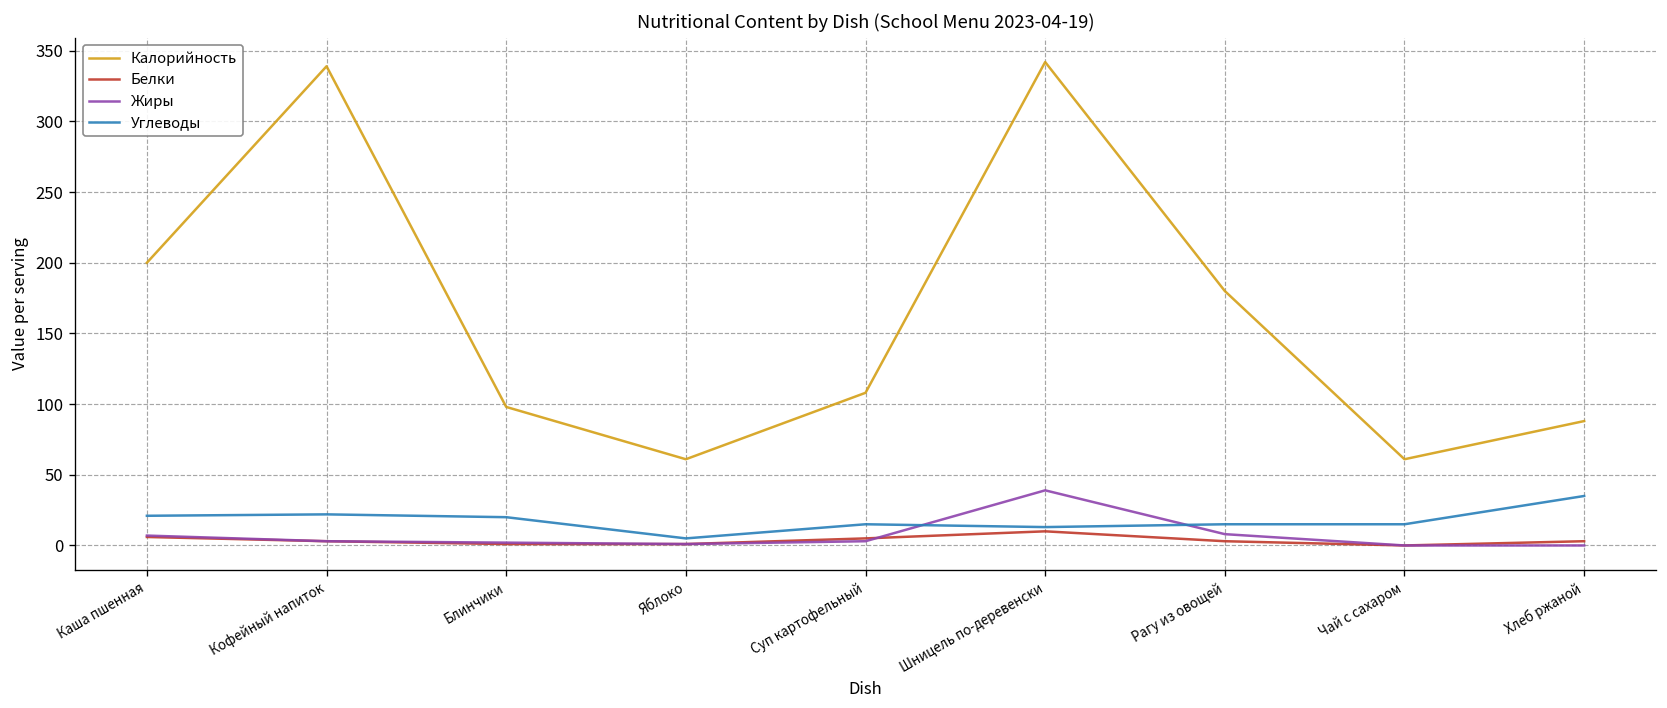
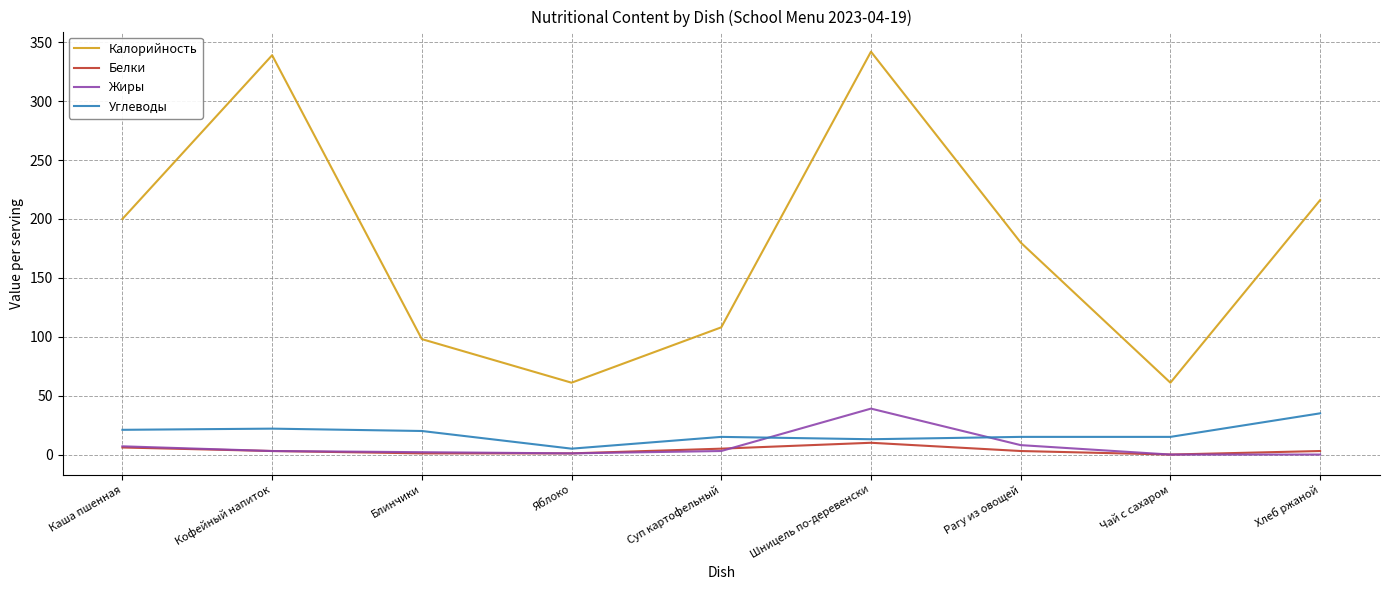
  {
    "Калорийность": {
      "Каша пшенная": 200,
      "Кофейный напиток": 339,
      "Блинчики": 98,
      "Яблоко": 61,
      "Суп картофельный": 108,
      "Шницель по-деревенски": 342,
      "Рагу из овощей": 180,
      "Чай с сахаром": 61,
-     "Хлеб ржаной": 88
+     "Хлеб ржаной": 216
    },
    "Белки": {
      "Шницель по-деревенски": 10,
      "Рагу из овощей": 3,
      "Хлеб ржаной": 3
    },
    "Жиры": {
      "Шницель по-деревенски": 39,
      "Рагу из овощей": 8,
      "Хлеб ржаной": 0
    },
    "Углеводы": {
      "Каша пшенная": 21,
      "Кофейный напиток": 22,
      "Блинчики": 20,
      "Яблоко": 5,
      "Суп картофельный": 15,
      "Шницель по-деревенски": 13,
      "Рагу из овощей": 15,
      "Чай с сахаром": 15,
      "Хлеб ржаной": 35
    }
  }
